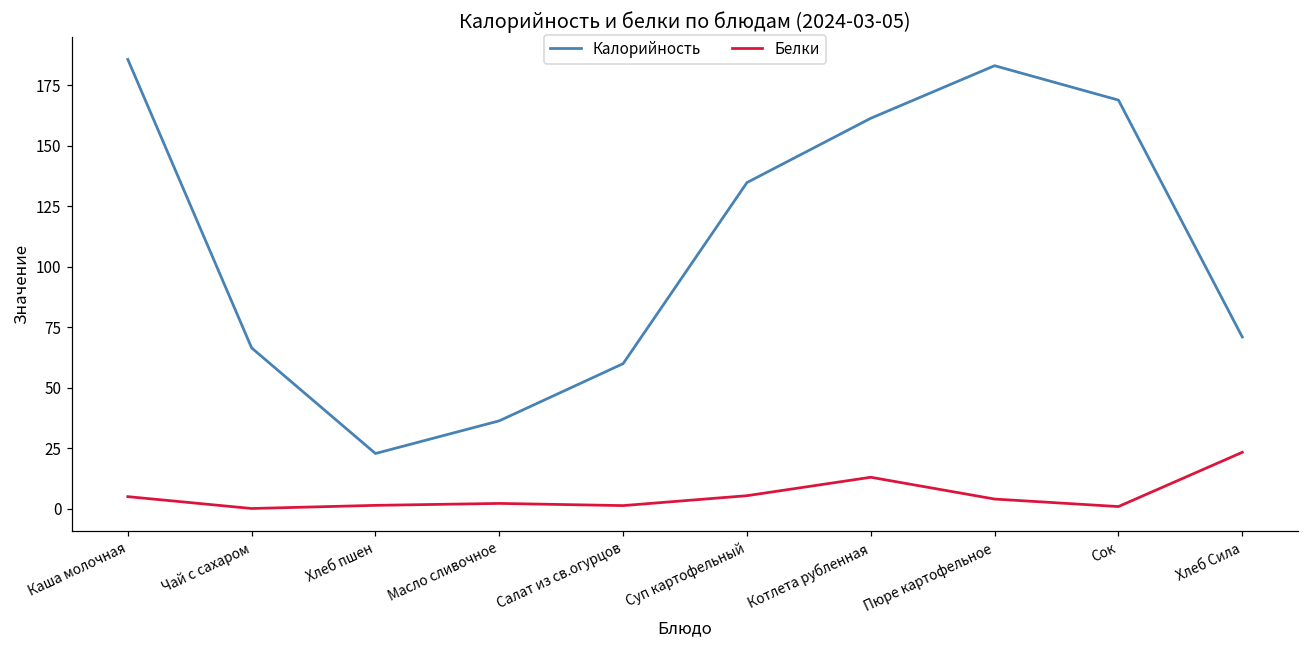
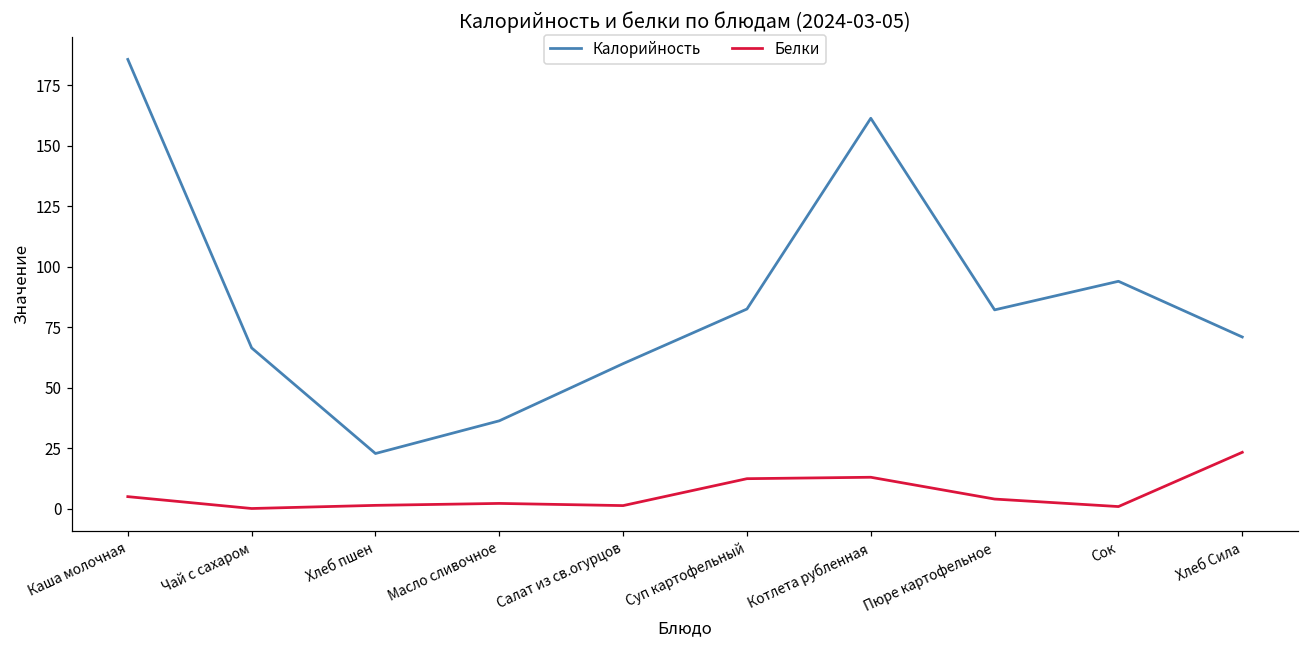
  {
    "Калорийность": {
      "Каша молочная": 186,
      "Чай с сахаром": 67,
      "Хлеб пшен": 23,
      "Масло сливочное": 36,
      "Салат из св.огурцов": 60,
-     "Суп картофельный": 135,
+     "Суп картофельный": 83,
      "Котлета рубленная": 161,
-     "Пюре картофельное": 183,
-     "Сок": 169,
+     "Пюре картофельное": 82,
+     "Сок": 94,
      "Хлеб Сила": 71
    },
    "Белки": {
      "Каша молочная": 5,
      "Чай с сахаром": 0,
      "Хлеб пшен": 2,
      "Масло сливочное": 2,
      "Салат из св.огурцов": 1,
-     "Суп картофельный": 5,
+     "Суп картофельный": 13,
      "Котлета рубленная": 13,
      "Пюре картофельное": 4,
      "Сок": 1,
      "Хлеб Сила": 23
    }
  }
